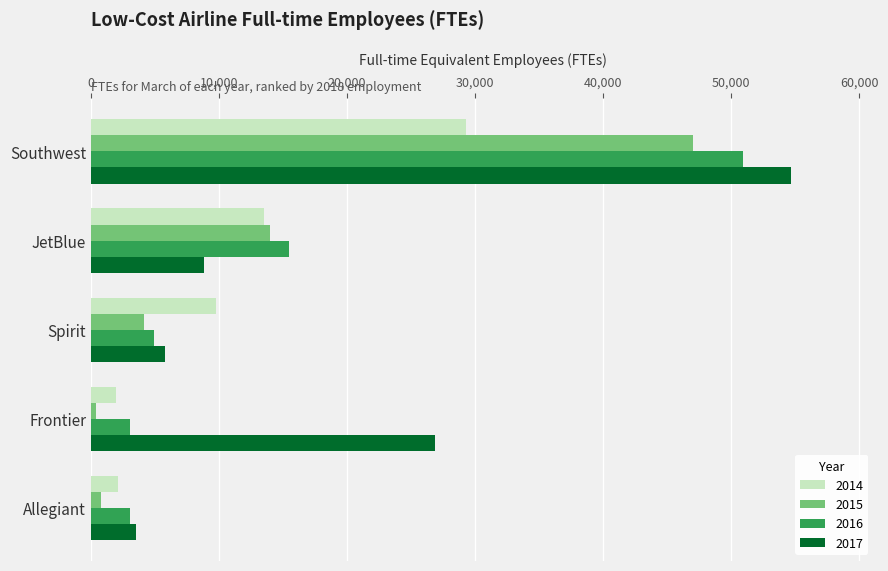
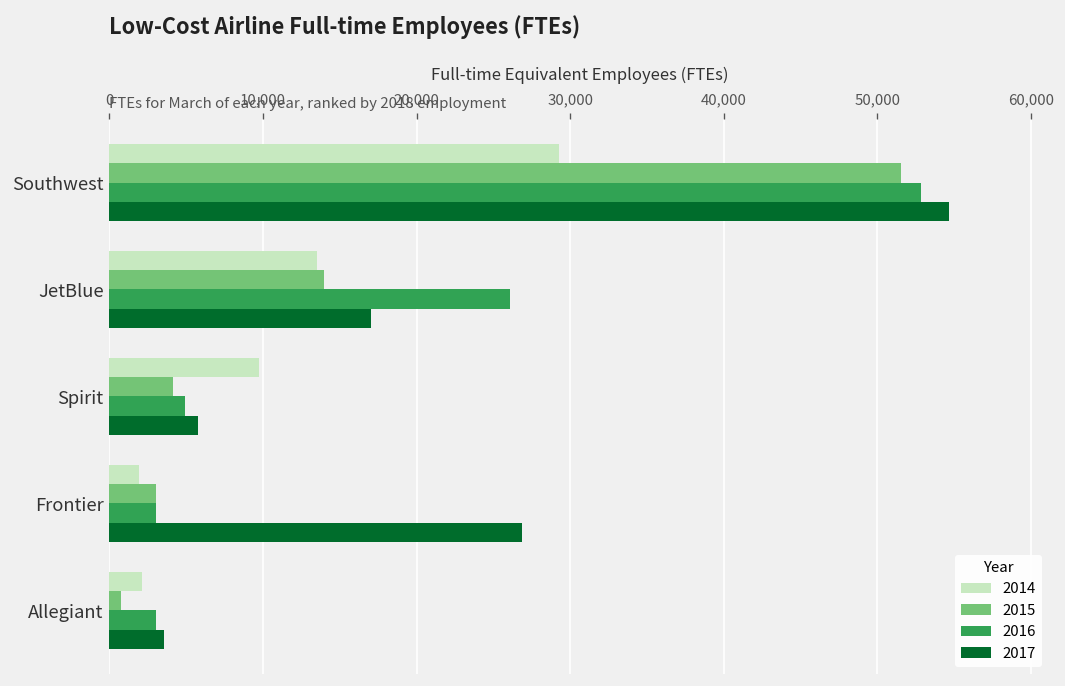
  {
    "2014": {
      "Southwest": "29,300",
      "JetBlue": "13,500",
      "Spirit": "9,800",
      "Frontier": "1,900",
      "Allegiant": "2,100"
    },
    "2015": {
-     "Southwest": "47,000",
+     "Southwest": "51,500",
      "JetBlue": "14,000",
      "Spirit": "4,200",
-     "Frontier": "400",
+     "Frontier": "3,000",
      "Allegiant": "800"
    },
    "2016": {
-     "Southwest": "50,900",
-     "JetBlue": "15,500",
+     "Southwest": "52,800",
+     "JetBlue": "26,100",
      "Spirit": "4,900",
      "Frontier": "3,000",
      "Allegiant": "3,000"
    },
    "2017": {
      "Southwest": "54,700",
-     "JetBlue": "8,800",
+     "JetBlue": "17,000",
      "Spirit": "5,800",
      "Frontier": "26,900",
      "Allegiant": "3,500"
    }
  }
